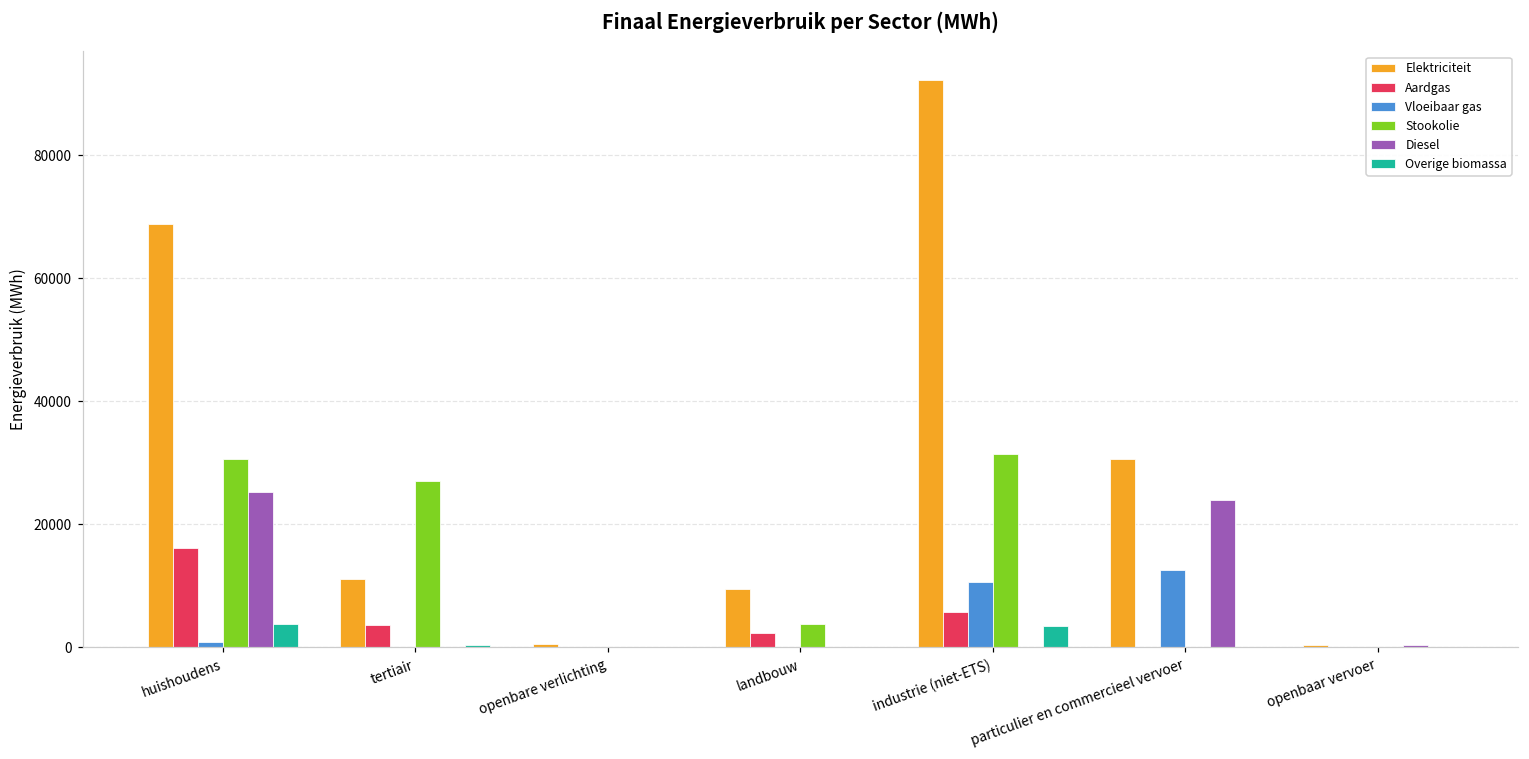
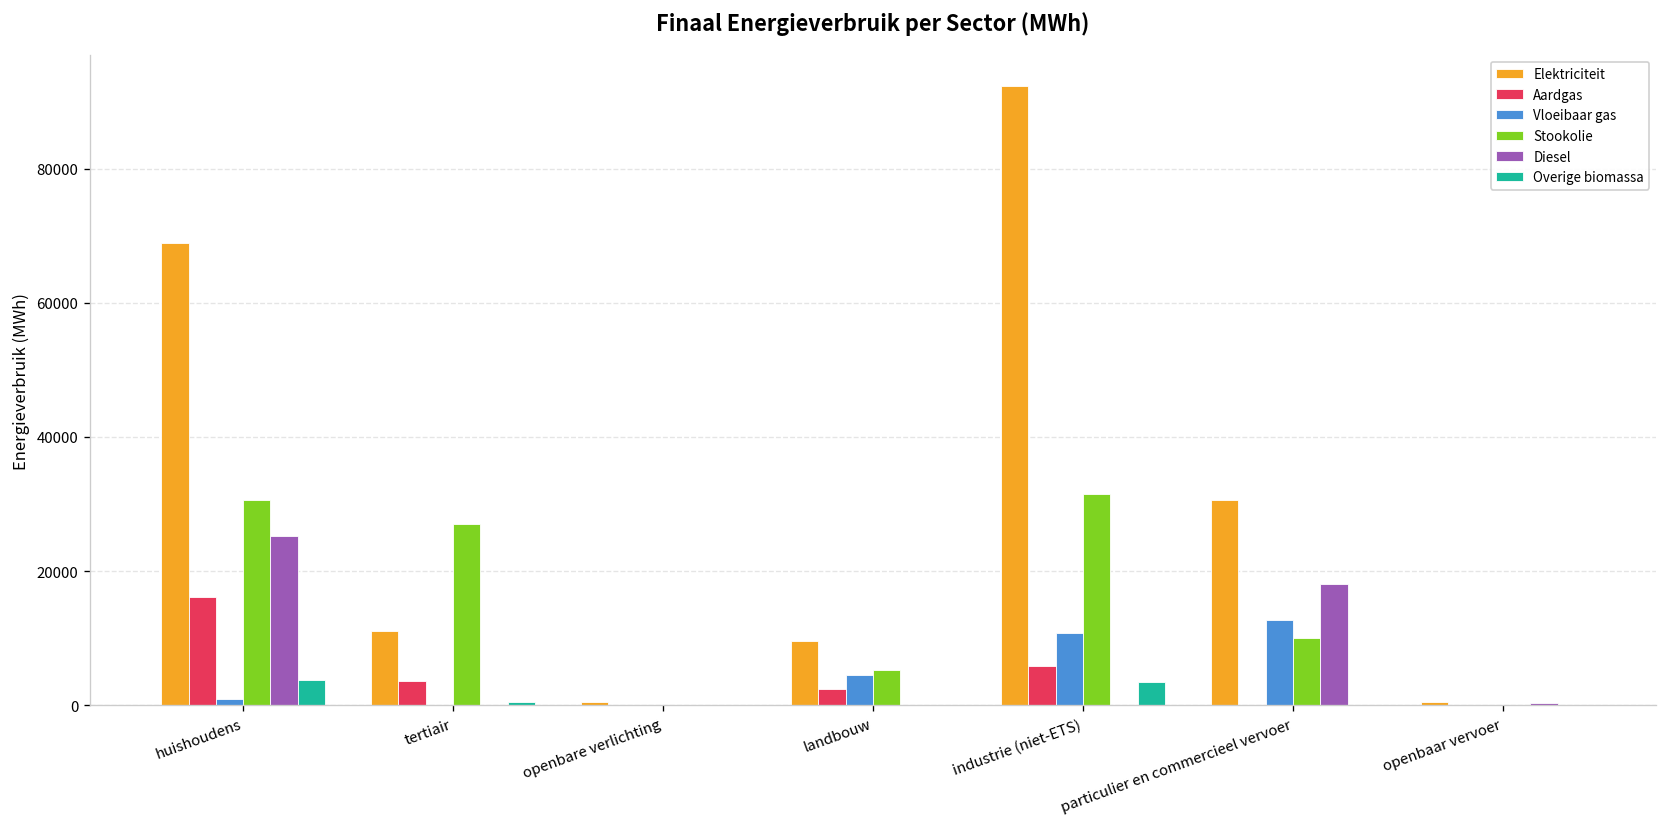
  {
    "Elektriciteit": {
      "huishoudens": 69000,
      "tertiair": 11000,
      "openbare verlichting": 1000,
      "landbouw": 10000,
      "industrie (niet-ETS)": 92000,
      "particulier en commercieel vervoer": 31000
    },
    "Aardgas": {
      "huishoudens": 16000,
      "tertiair": 4000,
      "openbare verlichting": 0,
      "landbouw": 2000,
      "industrie (niet-ETS)": 6000,
      "openbaar vervoer": 0
    },
    "Vloeibaar gas": {
      "huishoudens": 1000,
      "openbare verlichting": 0,
-     "landbouw": 0,
+     "landbouw": 5000,
      "industrie (niet-ETS)": 11000,
      "particulier en commercieel vervoer": 13000,
      "openbaar vervoer": 0
    },
    "Stookolie": {
      "huishoudens": 31000,
      "tertiair": 27000,
      "openbare verlichting": 0,
-     "landbouw": 4000,
+     "landbouw": 5000,
      "industrie (niet-ETS)": 31000,
-     "particulier en commercieel vervoer": 0,
+     "particulier en commercieel vervoer": 10000,
      "openbaar vervoer": 0
    },
    "Diesel": {
      "huishoudens": 25000,
      "tertiair": 0,
      "openbare verlichting": 0,
      "landbouw": 0,
      "industrie (niet-ETS)": 0,
-     "particulier en commercieel vervoer": 24000
+     "particulier en commercieel vervoer": 18000
    },
    "Overige biomassa": {
      "huishoudens": 4000,
      "openbare verlichting": 0,
      "landbouw": 0,
      "industrie (niet-ETS)": 3000,
      "particulier en commercieel vervoer": 0,
      "openbaar vervoer": 0
    }
  }
